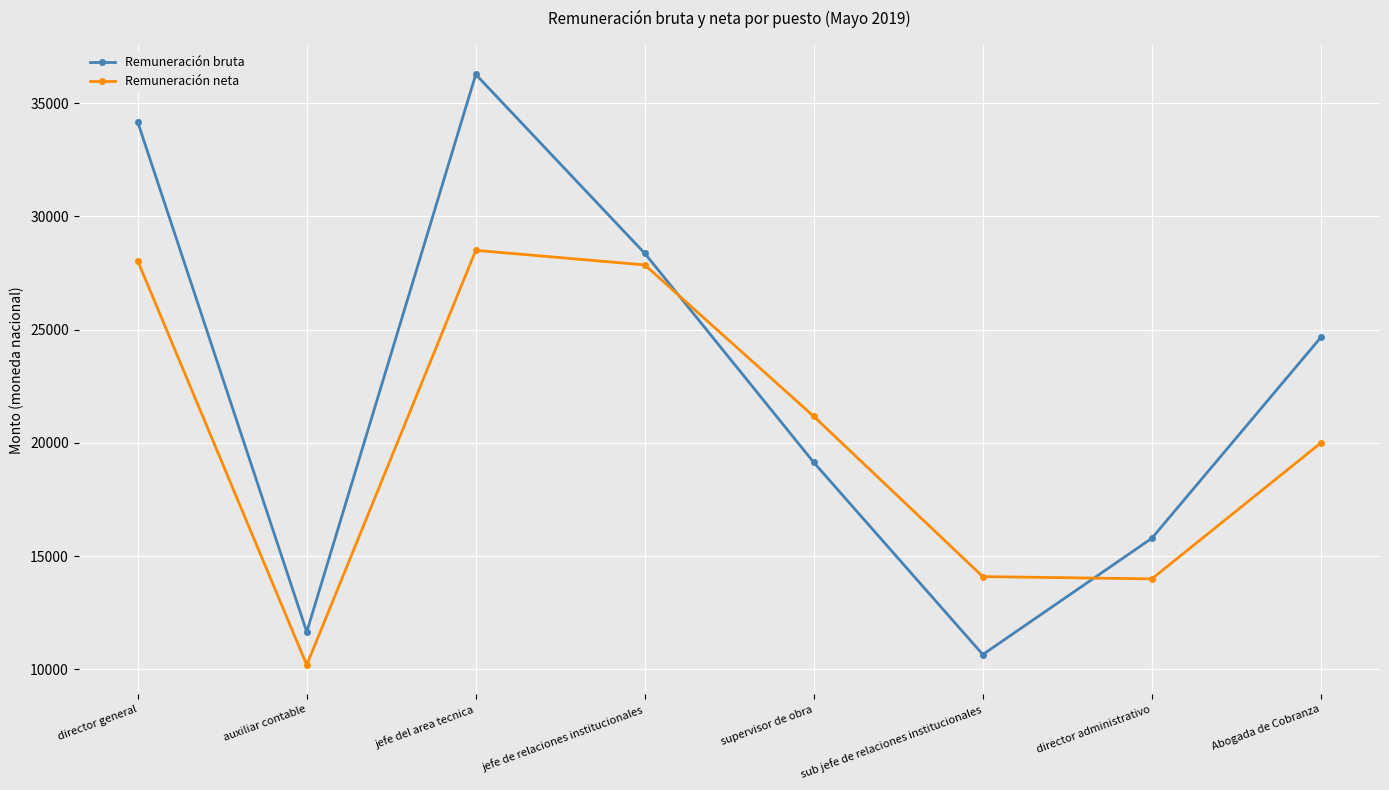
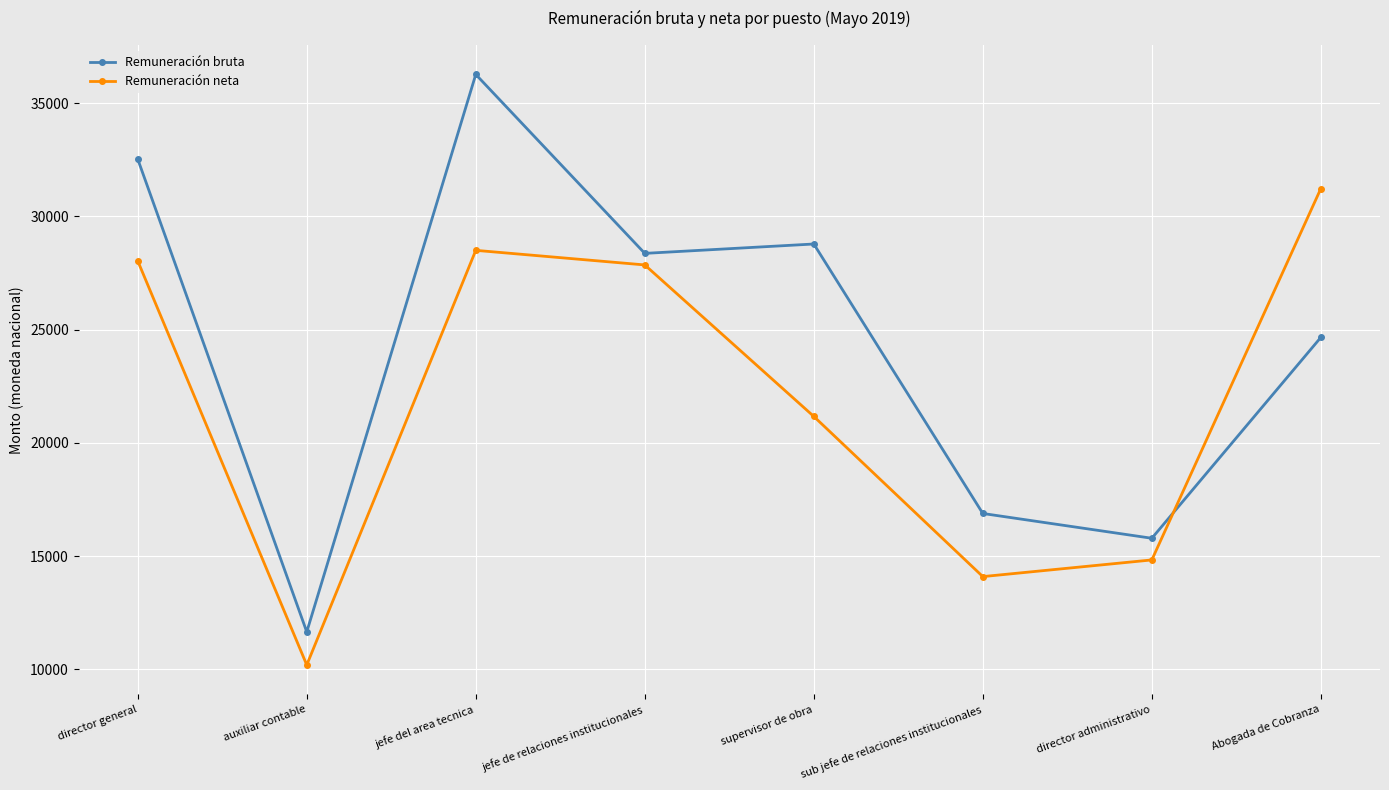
  {
    "Remuneración bruta": {
-     "director general": 34200,
+     "director general": 32500,
      "auxiliar contable": 11700,
      "jefe del area tecnica": 36300,
      "jefe de relaciones institucionales": 28400,
-     "supervisor de obra": 19100,
-     "sub jefe de relaciones institucionales": 10700,
+     "supervisor de obra": 28800,
+     "sub jefe de relaciones institucionales": 16900,
      "director administrativo": 15800,
      "Abogada de Cobranza": 24700
    },
    "Remuneración neta": {
      "director general": 28000,
      "auxiliar contable": 10200,
      "jefe del area tecnica": 28500,
      "jefe de relaciones institucionales": 27900,
      "supervisor de obra": 21200,
      "sub jefe de relaciones institucionales": 14100,
-     "director administrativo": 14000,
-     "Abogada de Cobranza": 20000
+     "director administrativo": 14800,
+     "Abogada de Cobranza": 31200
    }
  }
